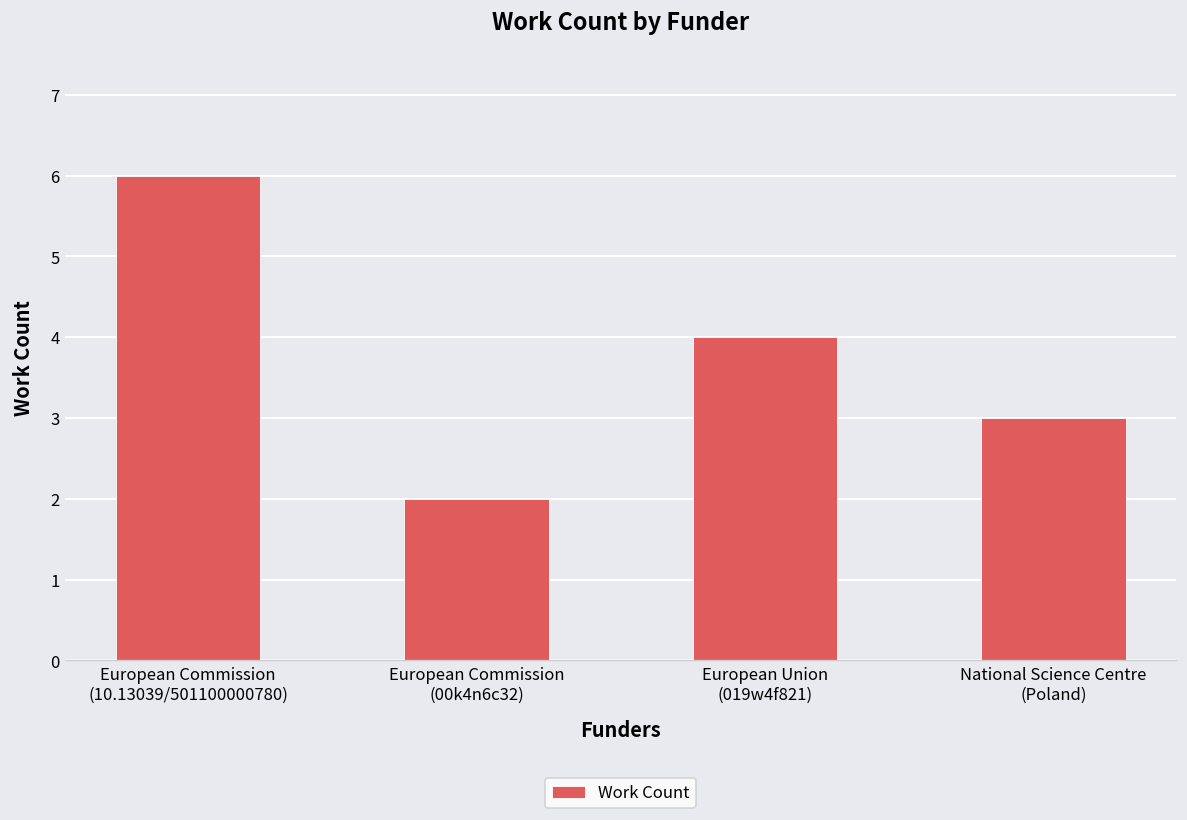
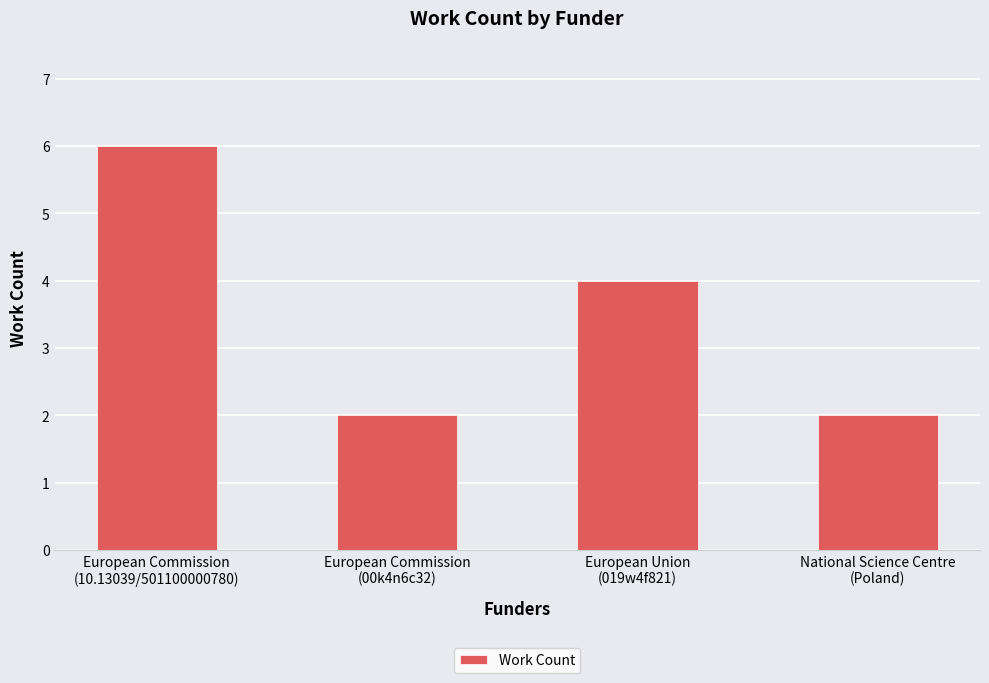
  {
    "European Commission (10.13039/501100000780)": 6,
    "European Commission (00k4n6c32)": 2,
    "European Union (019w4f821)": 4,
-   "National Science Centre (Poland)": 3
+   "National Science Centre (Poland)": 2
  }
